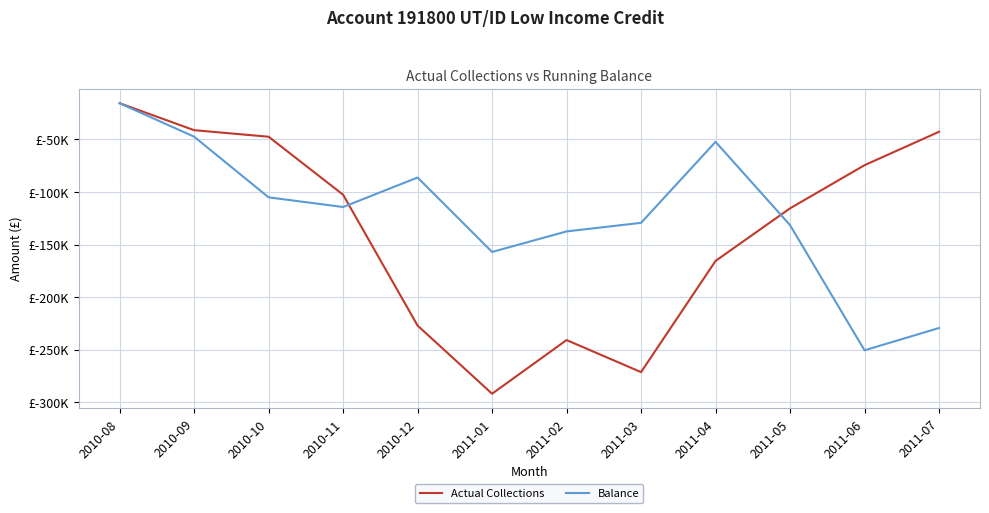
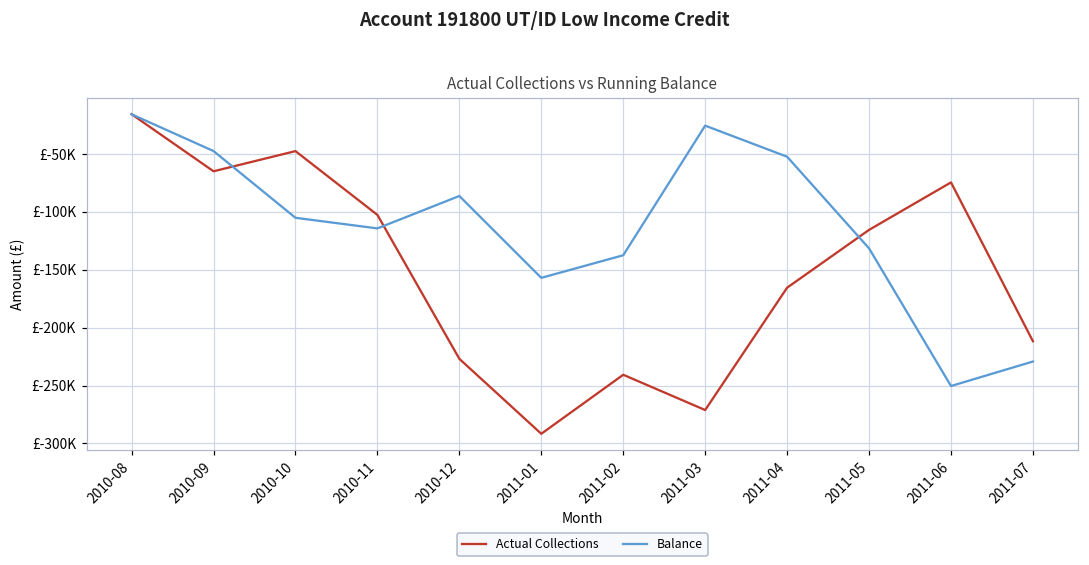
  {
    "Actual Collections": {
-     "2010-09": "£-41000",
+     "2010-09": "£-65000",
      "2010-10": "£-47000",
      "2010-11": "£-103000",
      "2010-12": "£-227000",
      "2011-01": "£-292000",
      "2011-02": "£-241000",
      "2011-03": "£-271000",
      "2011-04": "£-165000",
      "2011-05": "£-116000",
      "2011-06": "£-74000",
-     "2011-07": "£-43000"
+     "2011-07": "£-212000"
    },
    "Balance": {
      "2010-09": "£-47000",
      "2010-10": "£-105000",
      "2010-11": "£-114000",
      "2010-12": "£-86000",
      "2011-01": "£-157000",
      "2011-02": "£-137000",
-     "2011-03": "£-129000",
+     "2011-03": "£-25000",
      "2011-04": "£-52000",
      "2011-05": "£-131000",
      "2011-06": "£-250000",
      "2011-07": "£-229000"
    }
  }
